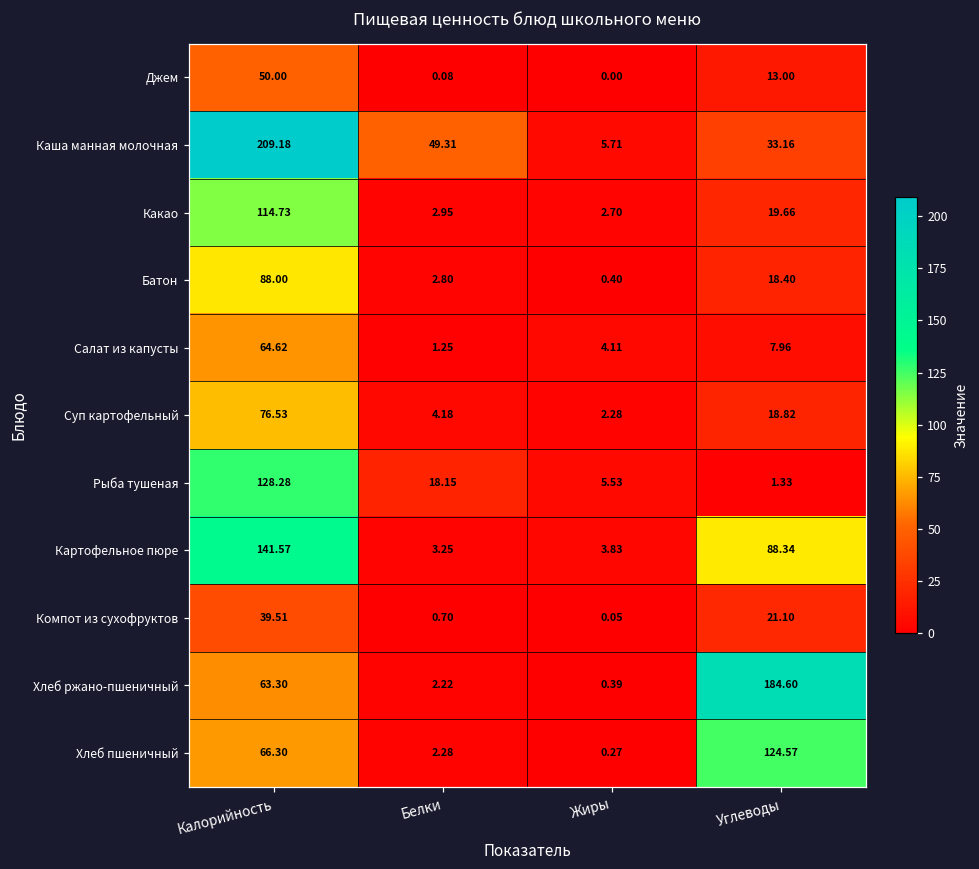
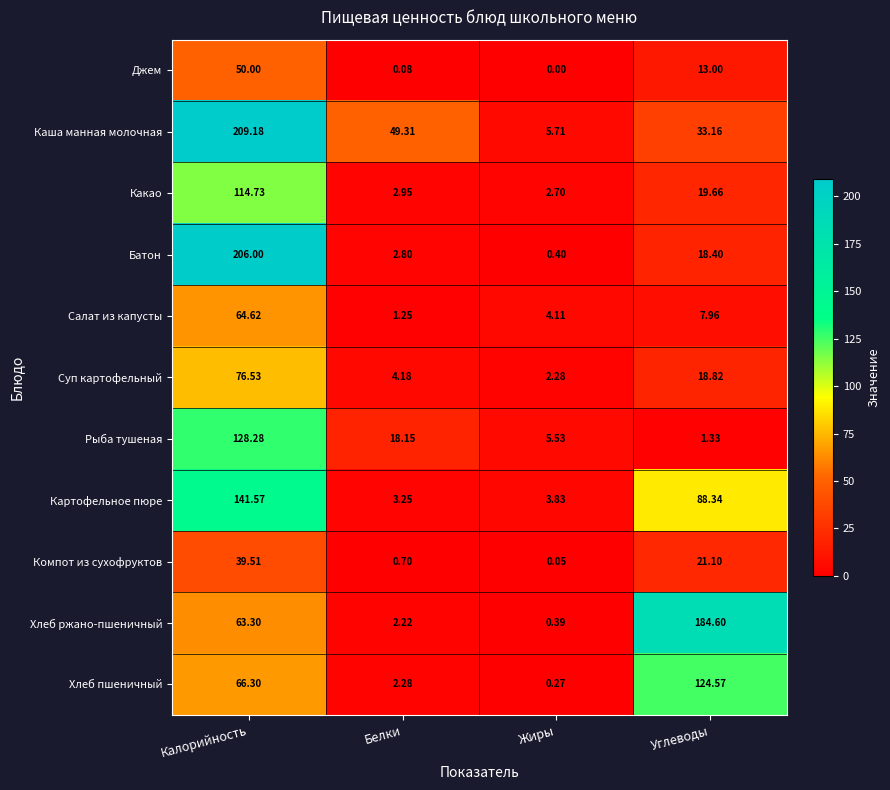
  {
    "Джем": {
      "Калорийность": 50.00,
      "Белки": 0.08,
      "Жиры": 0.00,
      "Углеводы": 13.00
    },
    "Каша манная молочная": {
      "Калорийность": 209.18,
      "Белки": 49.31,
      "Жиры": 5.71,
      "Углеводы": 33.16
    },
    "Какао": {
      "Калорийность": 114.73,
      "Белки": 2.95,
      "Жиры": 2.70,
      "Углеводы": 19.66
    },
    "Батон": {
-     "Калорийность": 88.00,
+     "Калорийность": 206.00,
      "Белки": 2.80,
      "Жиры": 0.40,
      "Углеводы": 18.40
    },
    "Салат из капусты": {
      "Калорийность": 64.62,
      "Белки": 1.25,
      "Жиры": 4.11,
      "Углеводы": 7.96
    },
    "Суп картофельный": {
      "Калорийность": 76.53,
      "Белки": 4.18,
      "Жиры": 2.28,
      "Углеводы": 18.82
    },
    "Рыба тушеная": {
      "Калорийность": 128.28,
      "Белки": 18.15,
      "Жиры": 5.53,
      "Углеводы": 1.33
    },
    "Картофельное пюре": {
      "Калорийность": 141.57,
      "Белки": 3.25,
      "Жиры": 3.83,
      "Углеводы": 88.34
    },
    "Компот из сухофруктов": {
      "Калорийность": 39.51,
      "Белки": 0.70,
      "Жиры": 0.05,
      "Углеводы": 21.10
    },
    "Хлеб ржано-пшеничный": {
      "Калорийность": 63.30,
      "Белки": 2.22,
      "Жиры": 0.39,
      "Углеводы": 184.60
    },
    "Хлеб пшеничный": {
      "Калорийность": 66.30,
      "Белки": 2.28,
      "Жиры": 0.27,
      "Углеводы": 124.57
    }
  }
